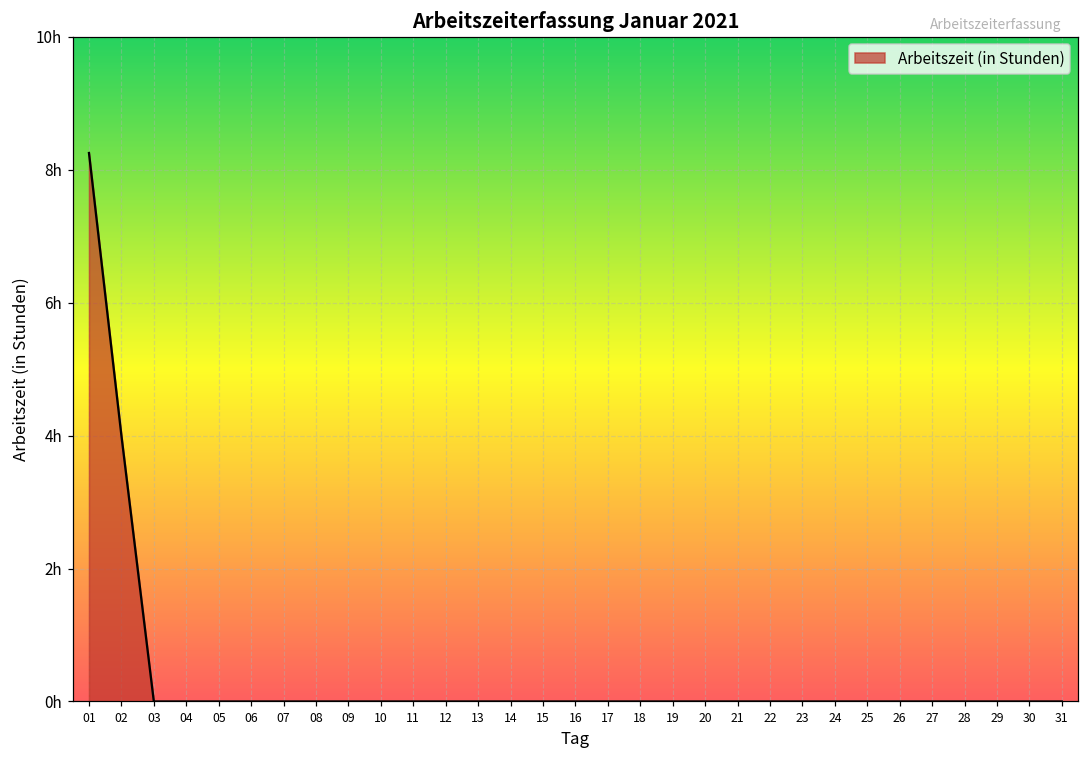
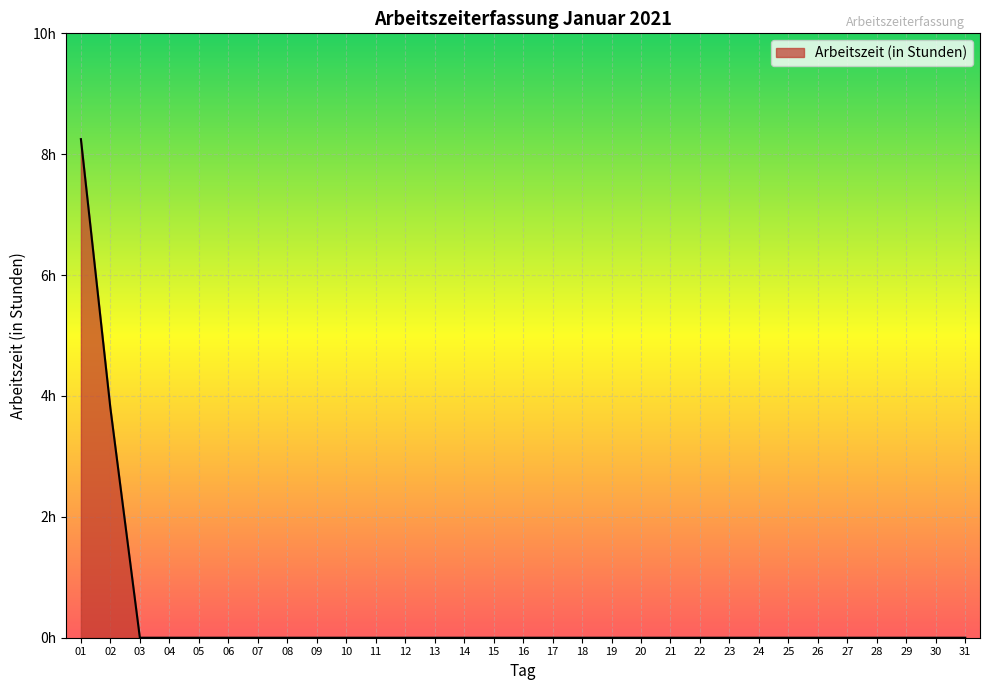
  {
    "01": "8.3h",
-   "02": "4.0h",
+   "02": "3.8h",
    "03": "0.0h",
    "04": "0.0h",
    "05": "0.0h",
    "06": "0.0h",
    "07": "0.0h",
    "08": "0.0h",
    "09": "0.0h",
    "10": "0.0h",
    "11": "0.0h",
    "12": "0.0h",
    "13": "0.0h",
    "14": "0.0h",
    "15": "0.0h",
    "16": "0.0h",
    "17": "0.0h",
    "18": "0.0h",
    "19": "0.0h",
    "20": "0.0h",
    "21": "0.0h",
    "22": "0.0h",
    "23": "0.0h",
    "24": "0.0h",
    "25": "0.0h",
    "26": "0.0h",
    "27": "0.0h",
    "28": "0.0h",
    "29": "0.0h",
    "30": "0.0h",
    "31": "0.0h"
  }
